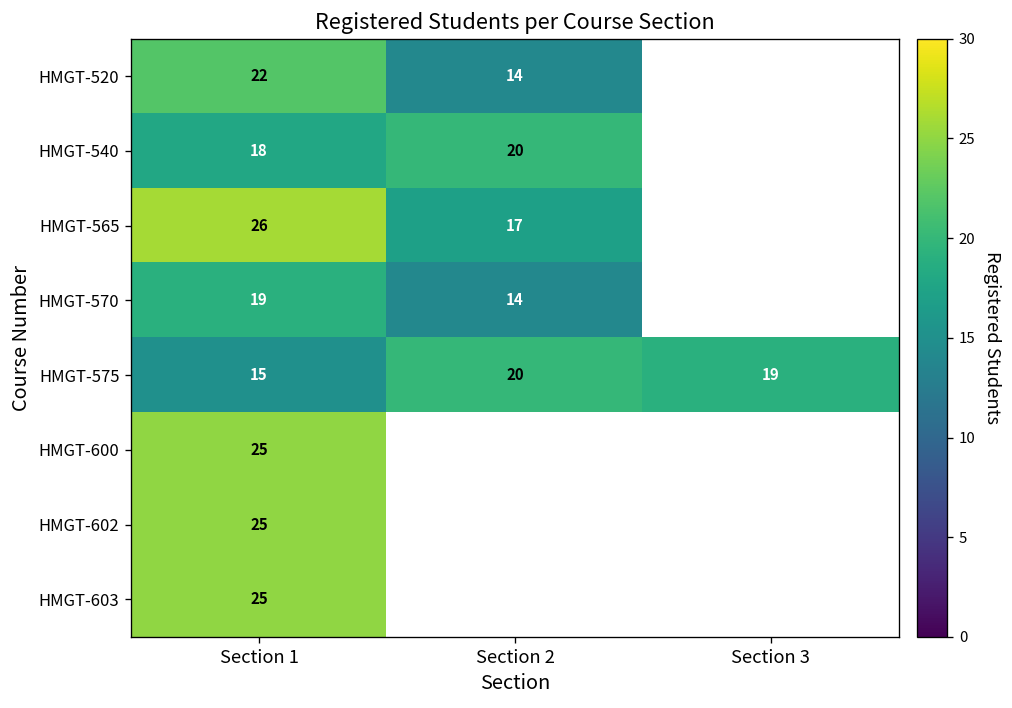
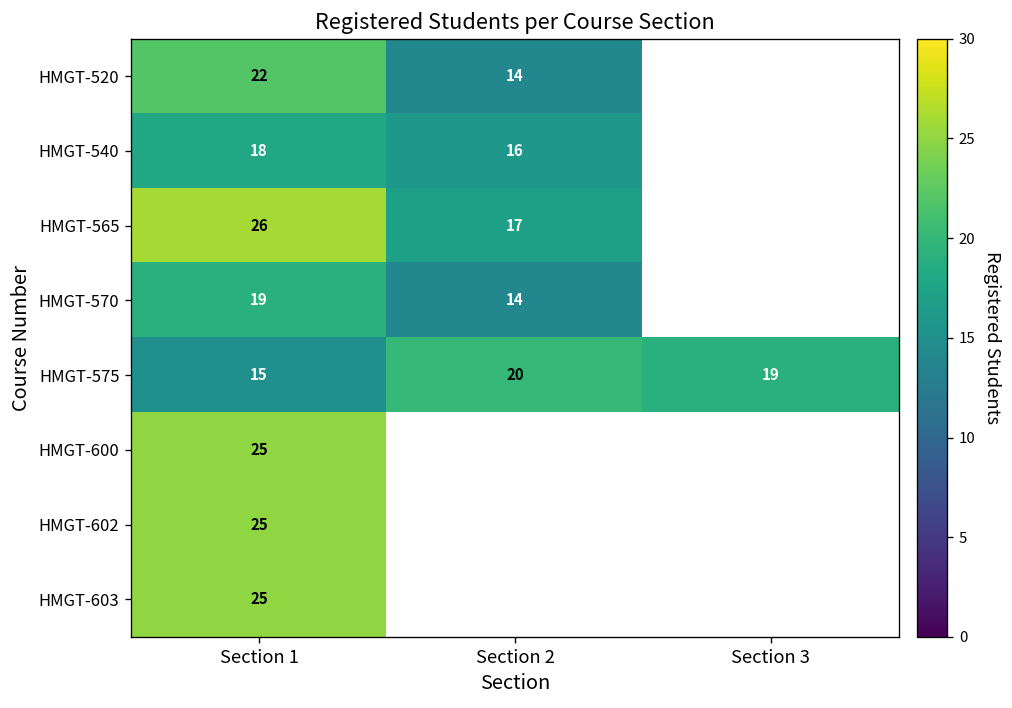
  {
    "HMGT-520": {
      "Section 1": 22,
      "Section 2": 14
    },
    "HMGT-540": {
      "Section 1": 18,
-     "Section 2": 20
+     "Section 2": 16
    },
    "HMGT-565": {
      "Section 1": 26,
      "Section 2": 17
    },
    "HMGT-570": {
      "Section 1": 19,
      "Section 2": 14
    },
    "HMGT-575": {
      "Section 1": 15,
      "Section 2": 20,
      "Section 3": 19
    },
    "HMGT-600": {
      "Section 1": 25
    },
    "HMGT-602": {
      "Section 1": 25
    },
    "HMGT-603": {
      "Section 1": 25
    }
  }
